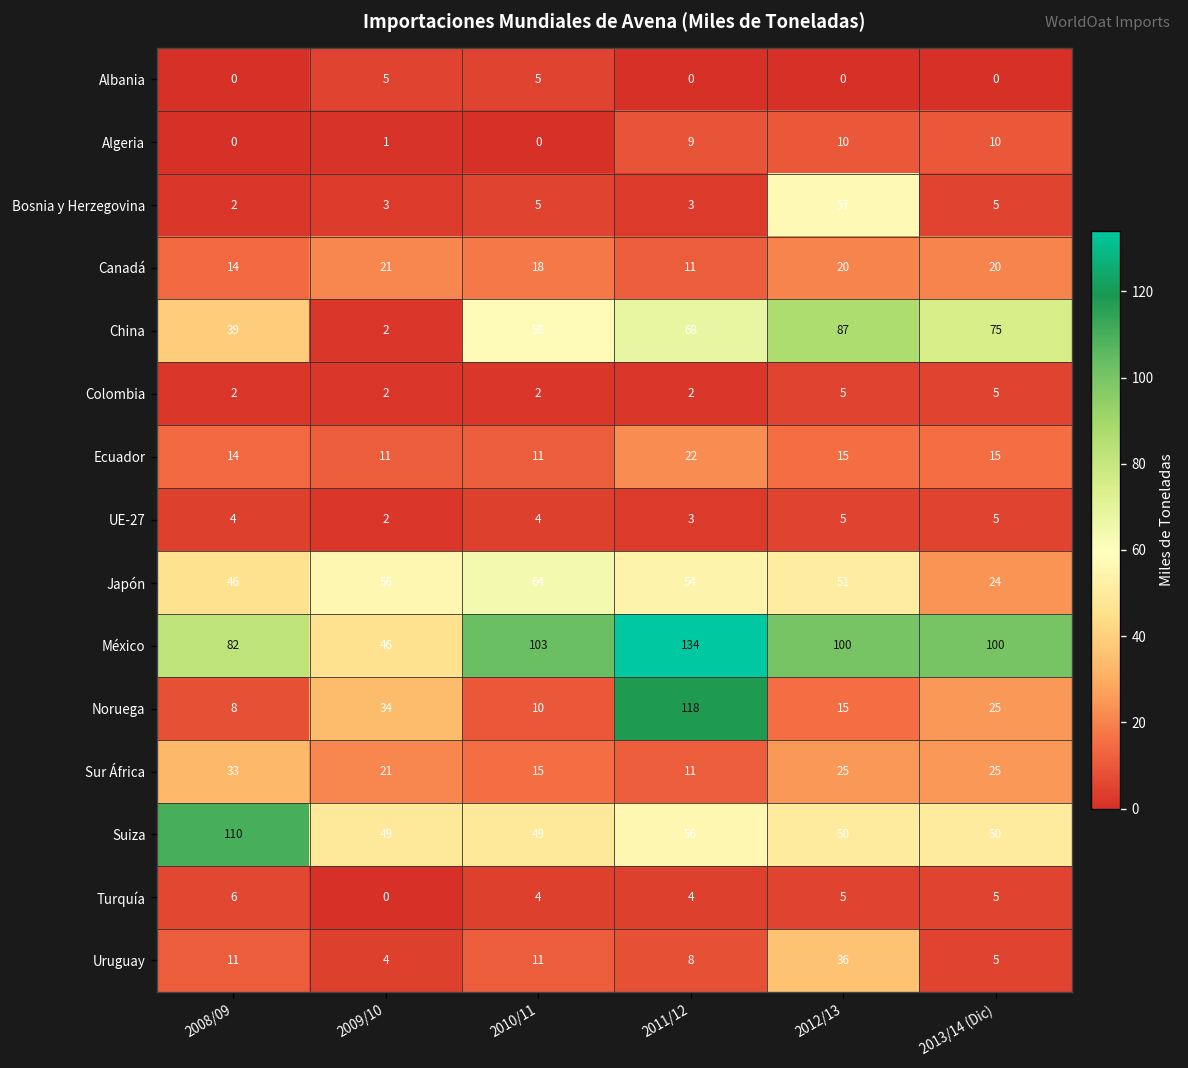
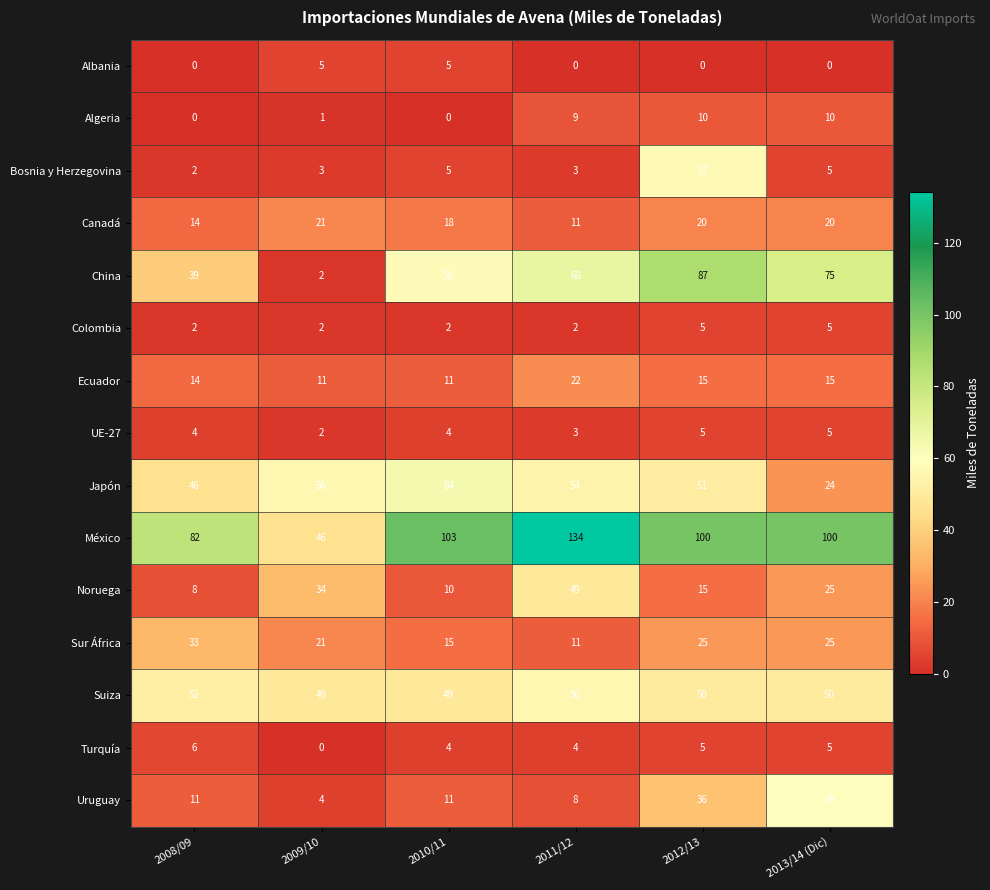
  {
    "Albania": {
      "2008/09": 0,
      "2009/10": 5,
      "2010/11": 5,
      "2011/12": 0,
      "2012/13": 0,
      "2013/14 (Dic)": 0
    },
    "Algeria": {
      "2008/09": 0,
      "2009/10": 1,
      "2010/11": 0,
      "2011/12": 9,
      "2012/13": 10,
      "2013/14 (Dic)": 10
    },
    "Bosnia y Herzegovina": {
      "2008/09": 2,
      "2009/10": 3,
      "2010/11": 5,
      "2011/12": 3,
      "2012/13": 57,
      "2013/14 (Dic)": 5
    },
    "Canadá": {
      "2008/09": 14,
      "2009/10": 21,
      "2010/11": 18,
      "2011/12": 11,
      "2012/13": 20,
      "2013/14 (Dic)": 20
    },
    "China": {
      "2008/09": 39,
      "2009/10": 2,
      "2010/11": 58,
      "2011/12": 68,
      "2012/13": 87,
      "2013/14 (Dic)": 75
    },
    "Colombia": {
      "2008/09": 2,
      "2009/10": 2,
      "2010/11": 2,
      "2011/12": 2,
      "2012/13": 5,
      "2013/14 (Dic)": 5
    },
    "Ecuador": {
      "2008/09": 14,
      "2009/10": 11,
      "2010/11": 11,
      "2011/12": 22,
      "2012/13": 15,
      "2013/14 (Dic)": 15
    },
    "UE-27": {
      "2008/09": 4,
      "2009/10": 2,
      "2010/11": 4,
      "2011/12": 3,
      "2012/13": 5,
      "2013/14 (Dic)": 5
    },
    "Japón": {
      "2008/09": 46,
      "2009/10": 56,
      "2010/11": 64,
      "2011/12": 54,
      "2012/13": 51,
      "2013/14 (Dic)": 24
    },
    "México": {
      "2008/09": 82,
      "2009/10": 46,
      "2010/11": 103,
      "2011/12": 134,
      "2012/13": 100,
      "2013/14 (Dic)": 100
    },
    "Noruega": {
      "2008/09": 8,
      "2009/10": 34,
      "2010/11": 10,
-     "2011/12": 118,
+     "2011/12": 49,
      "2012/13": 15,
      "2013/14 (Dic)": 25
    },
    "Sur África": {
      "2008/09": 33,
      "2009/10": 21,
      "2010/11": 15,
      "2011/12": 11,
      "2012/13": 25,
      "2013/14 (Dic)": 25
    },
    "Suiza": {
-     "2008/09": 110,
+     "2008/09": 52,
      "2009/10": 49,
      "2010/11": 49,
      "2011/12": 56,
      "2012/13": 50,
      "2013/14 (Dic)": 50
    },
    "Turquía": {
      "2008/09": 6,
      "2009/10": 0,
      "2010/11": 4,
      "2011/12": 4,
      "2012/13": 5,
      "2013/14 (Dic)": 5
    },
    "Uruguay": {
      "2008/09": 11,
      "2009/10": 4,
      "2010/11": 11,
      "2011/12": 8,
      "2012/13": 36,
-     "2013/14 (Dic)": 5
+     "2013/14 (Dic)": 59
    }
  }
